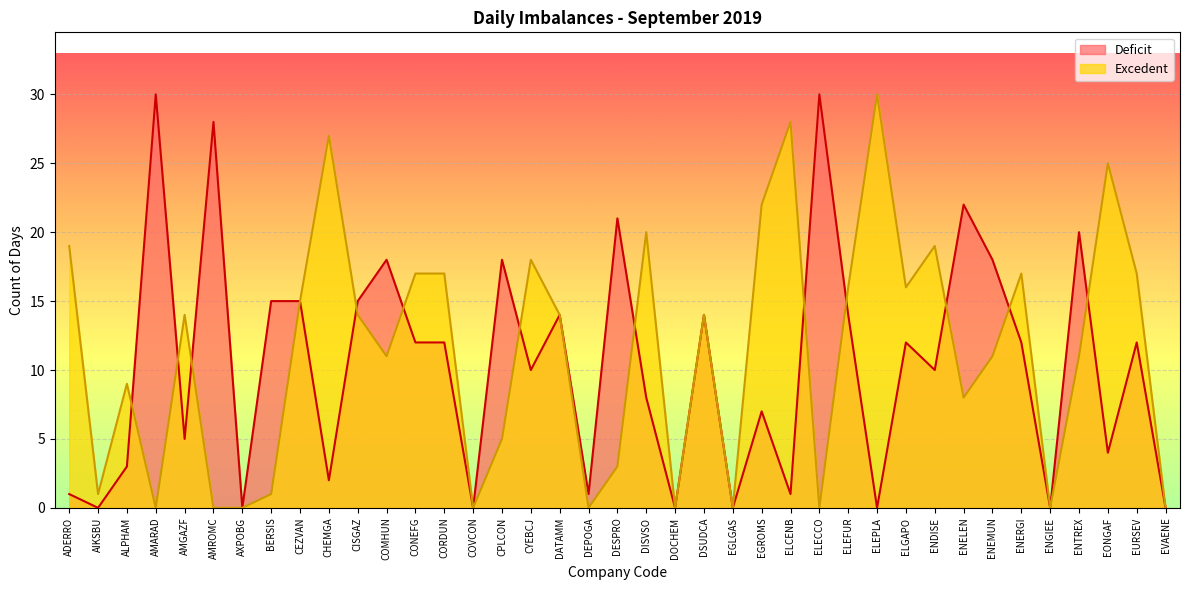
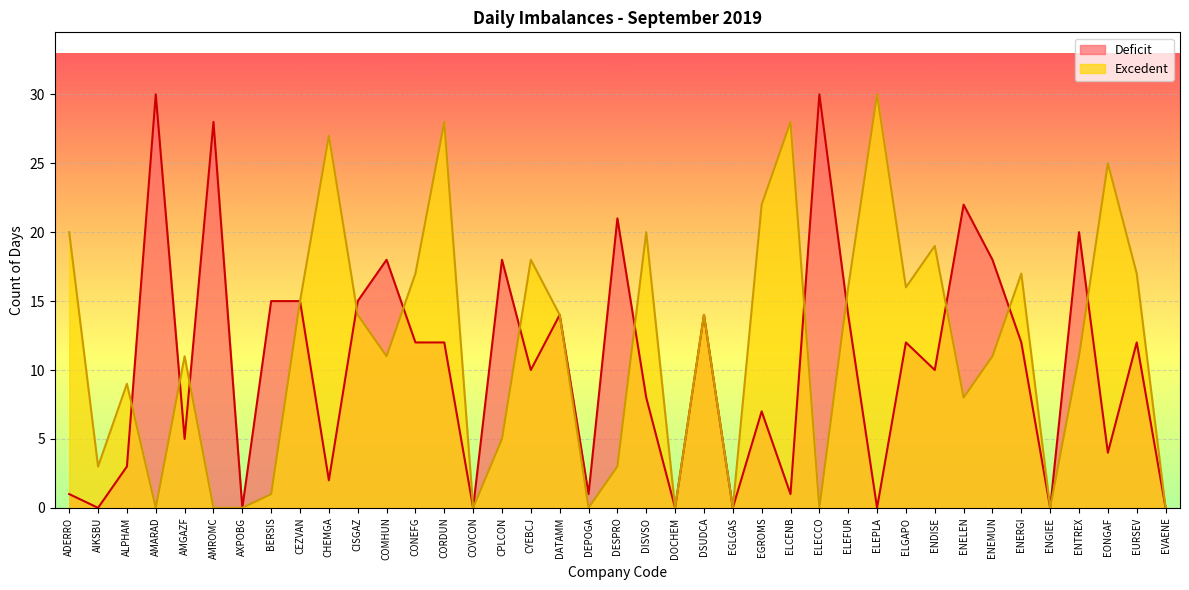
  {
    "Deficit": {
      "ADERRO": 1,
      "AIKSBU": 0,
      "ALPHAM": 3,
      "AMARAD": 30,
      "AMGAZF": 5,
      "AMROMC": 28,
      "BERSIS": 15,
      "CHEMGA": 2,
      "CISGAZ": 15,
      "COMHUN": 18,
      "CONEFG": 12,
      "CORDUN": 12,
      "CPLCON": 18,
      "CYEBCJ": 10,
      "DEPOGA": 1,
      "DESPRO": 21,
      "DISVSO": 8,
      "EGROMS": 7,
      "ELCENB": 1,
      "ELECCO": 30,
      "ELEFUR": 14,
      "ELEPLA": 0,
      "ELGAPO": 12,
      "ENDISE": 10,
      "ENELEN": 22,
      "ENEMUN": 18,
      "ENERGI": 12,
      "ENTREX": 20,
      "EONGAF": 4,
      "EURSEV": 12
    },
    "Excedent": {
-     "ADERRO": 19,
-     "AIKSBU": 1,
+     "ADERRO": 20,
+     "AIKSBU": 3,
      "ALPHAM": 9,
      "AMARAD": 0,
-     "AMGAZF": 14,
+     "AMGAZF": 11,
      "AMROMC": 0,
      "BERSIS": 1,
      "CHEMGA": 27,
      "CISGAZ": 14,
      "COMHUN": 11,
      "CONEFG": 17,
-     "CORDUN": 17,
+     "CORDUN": 28,
      "CPLCON": 5,
      "CYEBCJ": 18,
      "DEPOGA": 0,
      "DESPRO": 3,
      "DISVSO": 20,
      "EGROMS": 22,
      "ELCENB": 28,
      "ELECCO": 0,
      "ELEFUR": 16,
      "ELEPLA": 30,
      "ELGAPO": 16,
      "ENDISE": 19,
      "ENELEN": 8,
      "ENEMUN": 11,
      "ENERGI": 17,
      "ENTREX": 11,
      "EONGAF": 25,
      "EURSEV": 17
    }
  }
